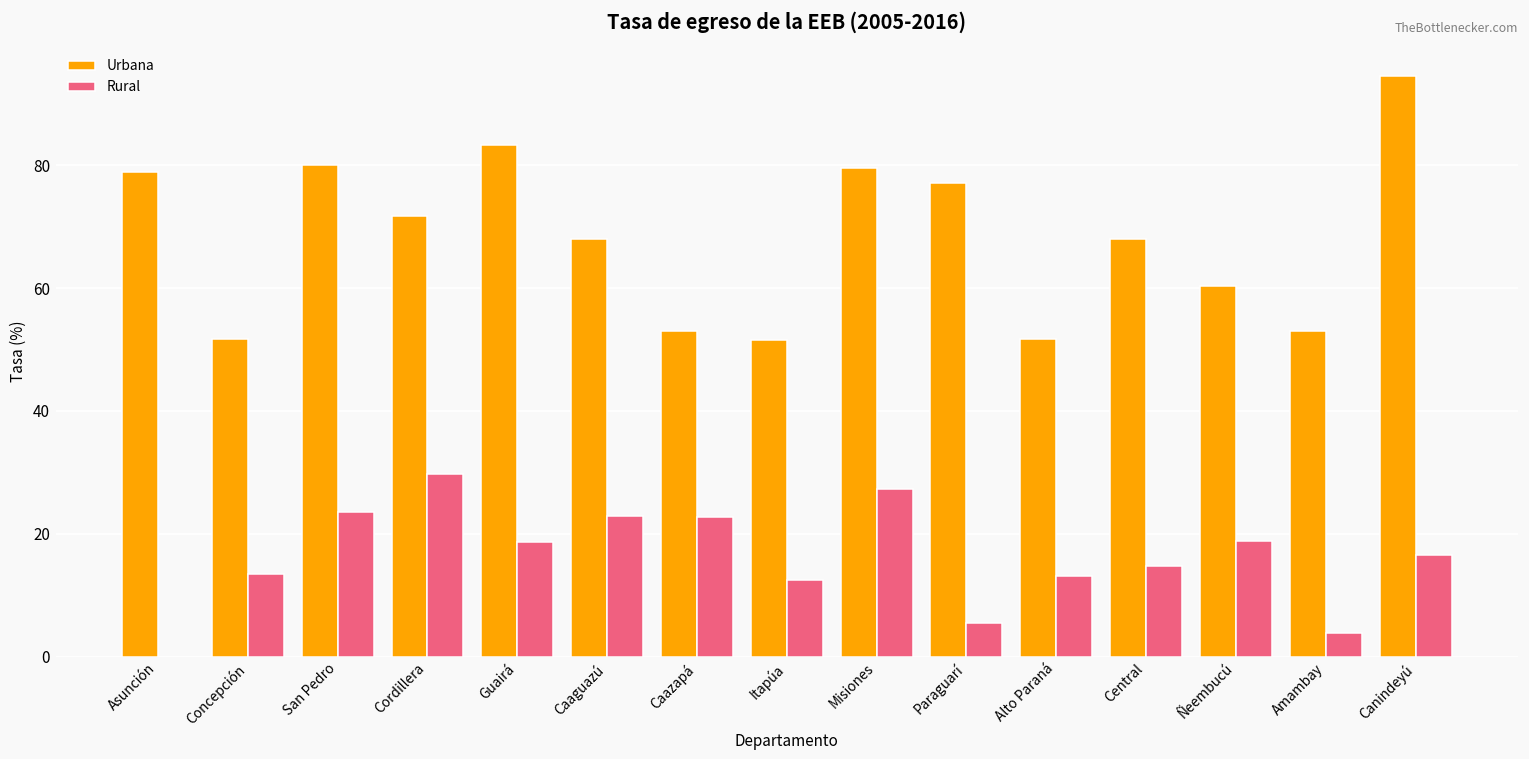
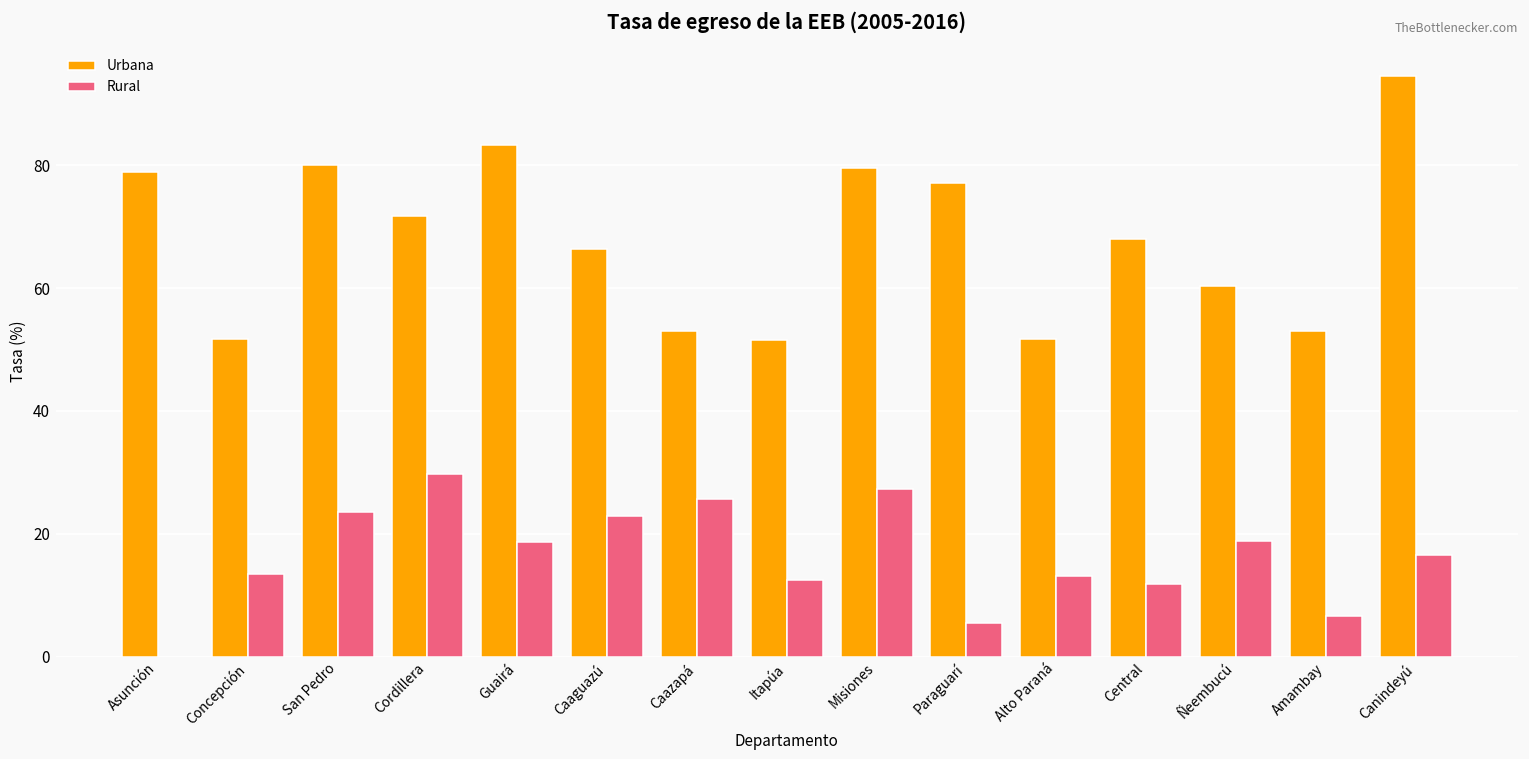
  {
    "Urbana": {
      "Asunción": 79,
      "Concepción": 52,
      "San Pedro": 80,
      "Cordillera": 72,
      "Guairá": 83,
-     "Caaguazú": 68,
+     "Caaguazú": 66,
      "Caazapá": 53,
      "Itapúa": 52,
      "Misiones": 80,
      "Paraguarí": 77,
      "Alto Paraná": 52,
      "Central": 68,
      "Ñeembucú": 60,
      "Amambay": 53,
      "Canindeyú": 95
    },
    "Rural": {
      "Asunción": 0,
      "Concepción": 13,
      "San Pedro": 24,
      "Cordillera": 30,
      "Guairá": 19,
      "Caaguazú": 23,
-     "Caazapá": 23,
+     "Caazapá": 26,
      "Itapúa": 12,
      "Misiones": 27,
      "Paraguarí": 5,
      "Alto Paraná": 13,
-     "Central": 15,
+     "Central": 12,
      "Ñeembucú": 19,
-     "Amambay": 4,
+     "Amambay": 7,
      "Canindeyú": 17
    }
  }
